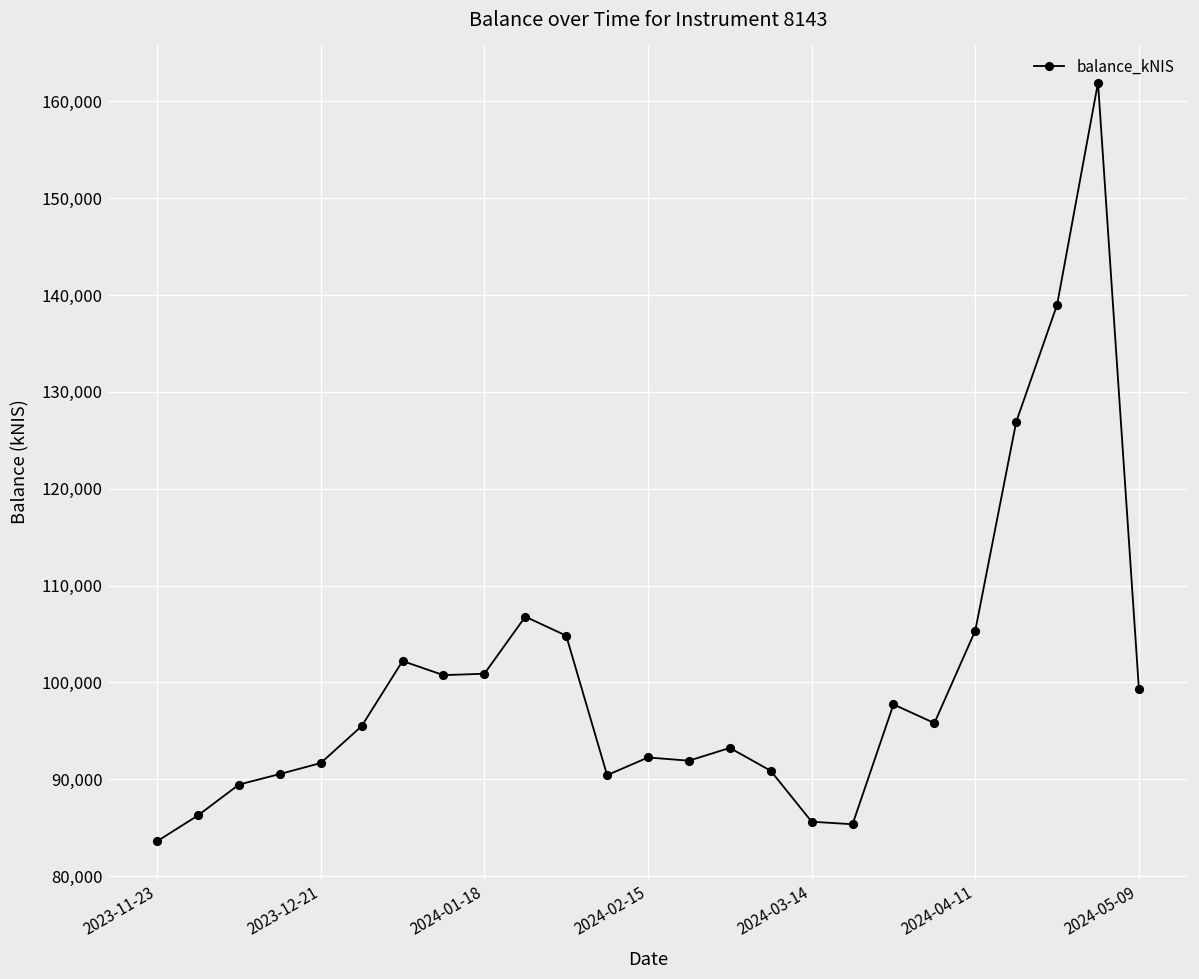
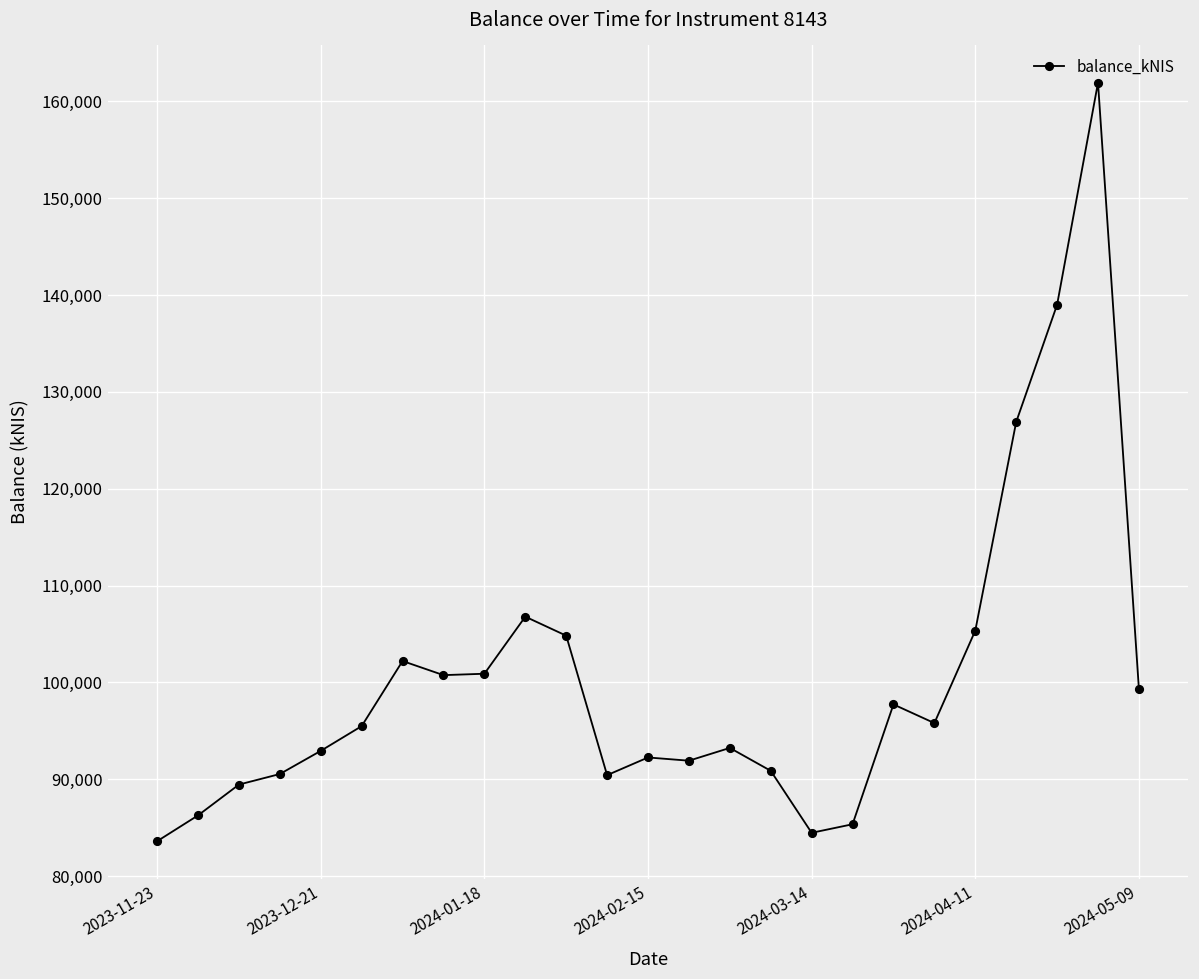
  {
    "2023-11-23": "84,000",
-   "2023-12-21": "92,000",
+   "2023-12-21": "93,000",
    "2024-01-18": "101,000",
    "2024-02-15": "92,000",
-   "2024-03-14": "86,000",
+   "2024-03-14": "84,000",
    "2024-04-11": "105,000",
    "2024-05-09": "99,000"
  }
